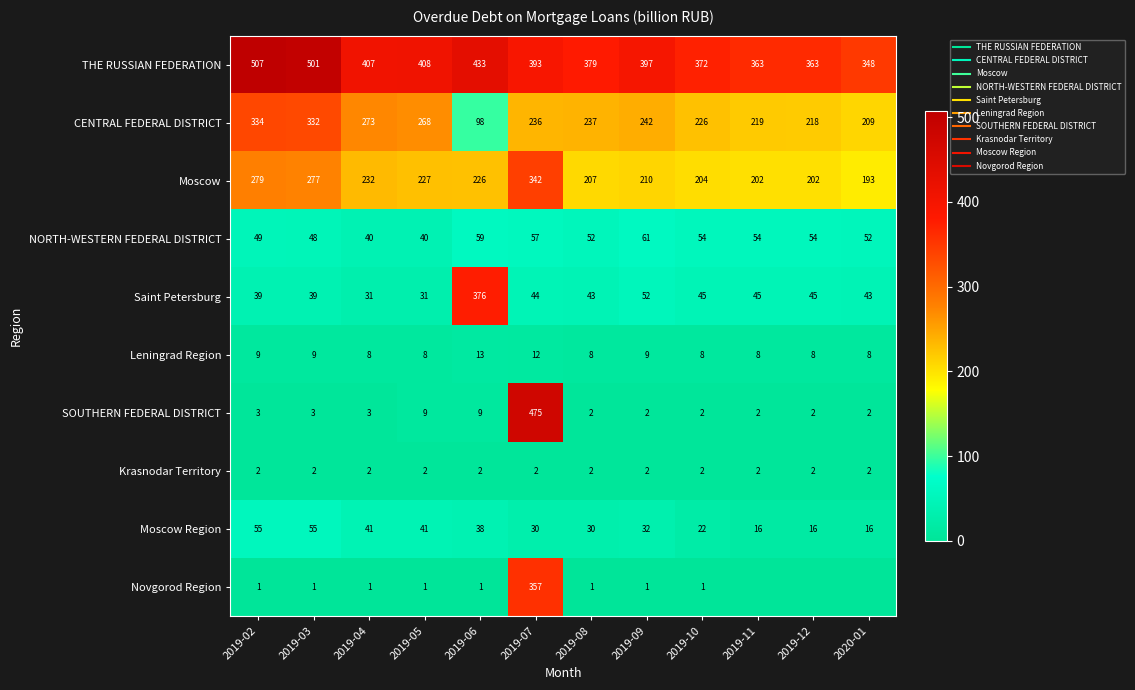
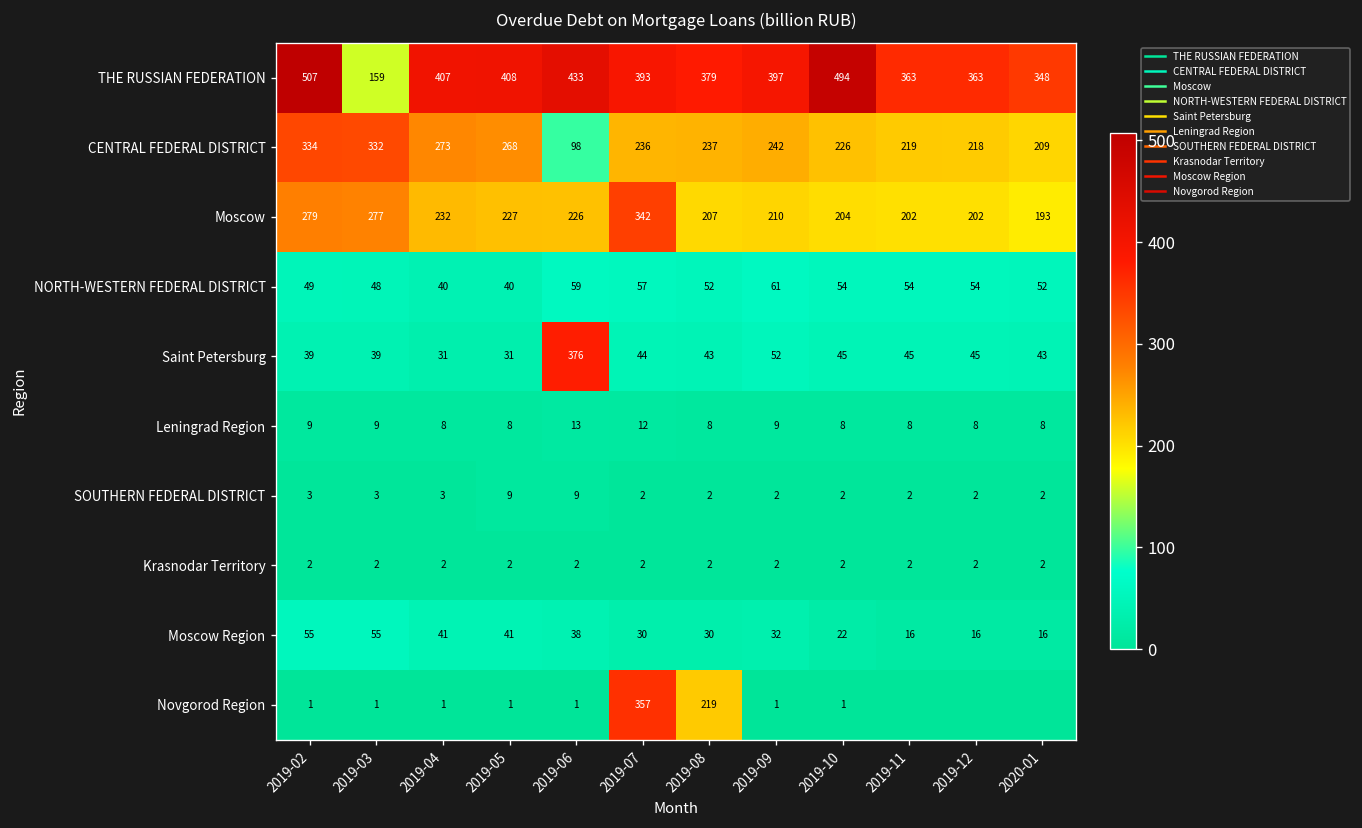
  {
    "THE RUSSIAN FEDERATION": {
      "2019-02": 507,
-     "2019-03": 501,
+     "2019-03": 159,
      "2019-04": 407,
      "2019-05": 408,
      "2019-06": 433,
      "2019-07": 393,
      "2019-08": 379,
      "2019-09": 397,
-     "2019-10": 372,
+     "2019-10": 494,
      "2019-11": 363,
      "2019-12": 363,
      "2020-01": 348
    },
    "CENTRAL FEDERAL DISTRICT": {
      "2019-02": 334,
      "2019-03": 332,
      "2019-04": 273,
      "2019-05": 268,
      "2019-06": 98,
      "2019-07": 236,
      "2019-08": 237,
      "2019-09": 242,
      "2019-10": 226,
      "2019-11": 219,
      "2019-12": 218,
      "2020-01": 209
    },
    "Moscow": {
      "2019-02": 279,
      "2019-03": 277,
      "2019-04": 232,
      "2019-05": 227,
      "2019-06": 226,
      "2019-07": 342,
      "2019-08": 207,
      "2019-09": 210,
      "2019-10": 204,
      "2019-11": 202,
      "2019-12": 202,
      "2020-01": 193
    },
    "NORTH-WESTERN FEDERAL DISTRICT": {
      "2019-02": 49,
      "2019-03": 48,
      "2019-04": 40,
      "2019-05": 40,
      "2019-06": 59,
      "2019-07": 57,
      "2019-08": 52,
      "2019-09": 61,
      "2019-10": 54,
      "2019-11": 54,
      "2019-12": 54,
      "2020-01": 52
    },
    "Saint Petersburg": {
      "2019-02": 39,
      "2019-03": 39,
      "2019-04": 31,
      "2019-05": 31,
      "2019-06": 376,
      "2019-07": 44,
      "2019-08": 43,
      "2019-09": 52,
      "2019-10": 45,
      "2019-11": 45,
      "2019-12": 45,
      "2020-01": 43
    },
    "Leningrad Region": {
      "2019-02": 9,
      "2019-03": 9,
      "2019-04": 8,
      "2019-05": 8,
      "2019-06": 13,
      "2019-07": 12,
      "2019-08": 8,
      "2019-09": 9,
      "2019-10": 8,
      "2019-11": 8,
      "2019-12": 8,
      "2020-01": 8
    },
    "SOUTHERN FEDERAL DISTRICT": {
      "2019-02": 3,
      "2019-03": 3,
      "2019-04": 3,
      "2019-05": 9,
      "2019-06": 9,
-     "2019-07": 475,
+     "2019-07": 2,
      "2019-08": 2,
      "2019-09": 2,
      "2019-10": 2,
      "2019-11": 2,
      "2019-12": 2,
      "2020-01": 2
    },
    "Krasnodar Territory": {
      "2019-02": 2,
      "2019-03": 2,
      "2019-04": 2,
      "2019-05": 2,
      "2019-06": 2,
      "2019-07": 2,
      "2019-08": 2,
      "2019-09": 2,
      "2019-10": 2,
      "2019-11": 2,
      "2019-12": 2,
      "2020-01": 2
    },
    "Moscow Region": {
      "2019-02": 55,
      "2019-03": 55,
      "2019-04": 41,
      "2019-05": 41,
      "2019-06": 38,
      "2019-07": 30,
      "2019-08": 30,
      "2019-09": 32,
      "2019-10": 22,
      "2019-11": 16,
      "2019-12": 16,
      "2020-01": 16
    },
    "Novgorod Region": {
      "2019-02": 1,
      "2019-03": 1,
      "2019-04": 1,
      "2019-05": 1,
      "2019-06": 1,
      "2019-07": 357,
-     "2019-08": 1,
+     "2019-08": 219,
      "2019-09": 1,
      "2019-10": 1
    }
  }
